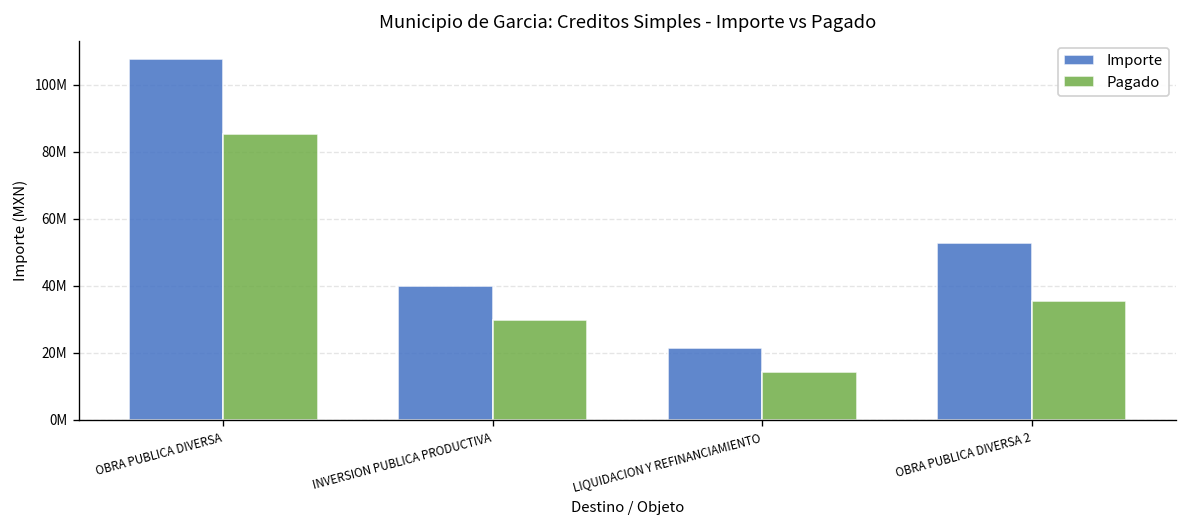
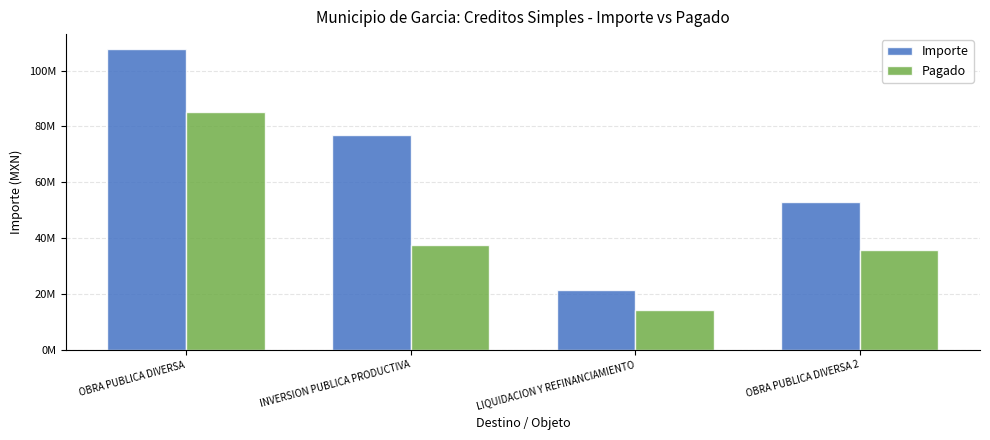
  {
    "Importe": {
      "OBRA PUBLICA DIVERSA": 108000000,
-     "INVERSION PUBLICA PRODUCTIVA": 40000000,
+     "INVERSION PUBLICA PRODUCTIVA": 77000000,
      "LIQUIDACION Y REFINANCIAMIENTO": 21000000,
      "OBRA PUBLICA DIVERSA 2": 53000000
    },
    "Pagado": {
      "OBRA PUBLICA DIVERSA": 85000000,
-     "INVERSION PUBLICA PRODUCTIVA": 30000000,
+     "INVERSION PUBLICA PRODUCTIVA": 38000000,
      "LIQUIDACION Y REFINANCIAMIENTO": 14000000,
      "OBRA PUBLICA DIVERSA 2": 36000000
    }
  }
